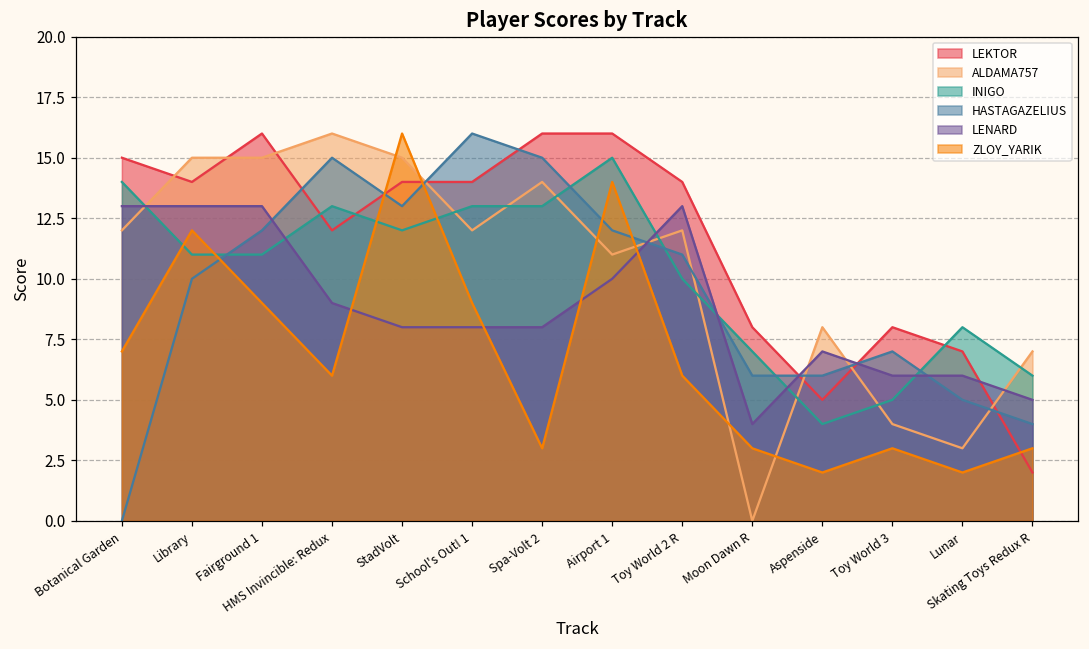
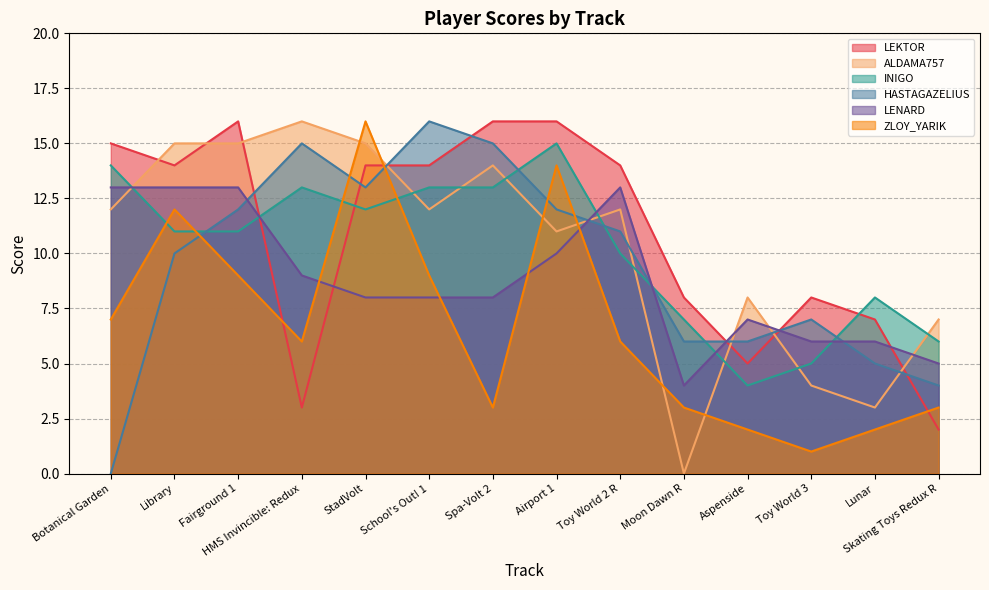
  {
    "LEKTOR": {
      "Botanical Garden": 15,
      "Library": 14,
      "Fairground 1": 16,
-     "HMS Invincible: Redux": 12,
+     "HMS Invincible: Redux": 3,
      "StadVolt": 14,
      "School's Out! 1": 14,
      "Spa-Volt 2": 16,
      "Airport 1": 16,
      "Toy World 2 R": 14,
      "Moon Dawn R": 8,
      "Aspenside": 5,
      "Toy World 3": 8,
      "Lunar": 7,
      "Skating Toys Redux R": 2
    },
    "ALDAMA757": {
      "Botanical Garden": 12,
      "Library": 15,
      "Fairground 1": 15,
      "HMS Invincible: Redux": 16,
      "StadVolt": 15,
      "School's Out! 1": 12,
      "Spa-Volt 2": 14,
      "Airport 1": 11,
      "Toy World 2 R": 12,
      "Moon Dawn R": 0,
      "Aspenside": 8,
      "Toy World 3": 4,
      "Lunar": 3,
      "Skating Toys Redux R": 7
    },
    "ZLOY_YARIK": {
      "Botanical Garden": 7,
      "Library": 12,
      "Fairground 1": 9,
      "HMS Invincible: Redux": 6,
      "StadVolt": 16,
      "School's Out! 1": 9,
      "Spa-Volt 2": 3,
      "Airport 1": 14,
      "Toy World 2 R": 6,
      "Moon Dawn R": 3,
      "Aspenside": 2,
-     "Toy World 3": 3,
+     "Toy World 3": 1,
      "Lunar": 2,
      "Skating Toys Redux R": 3
    }
  }
